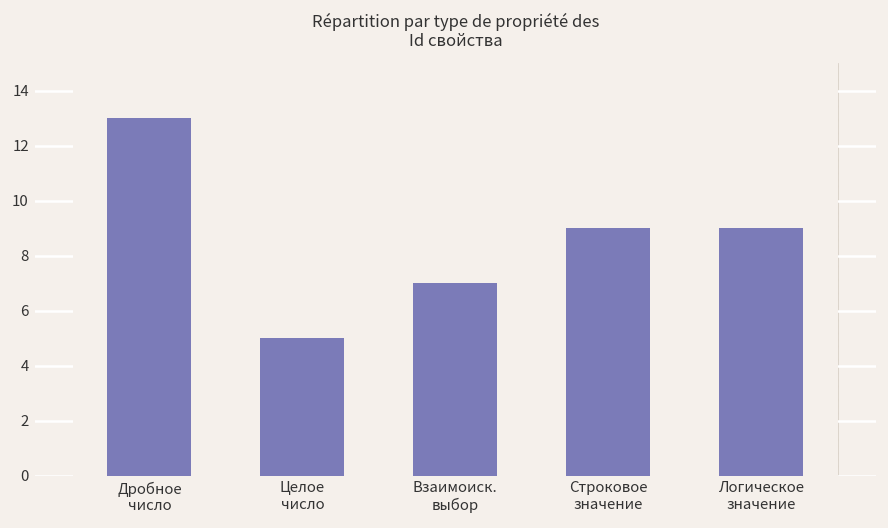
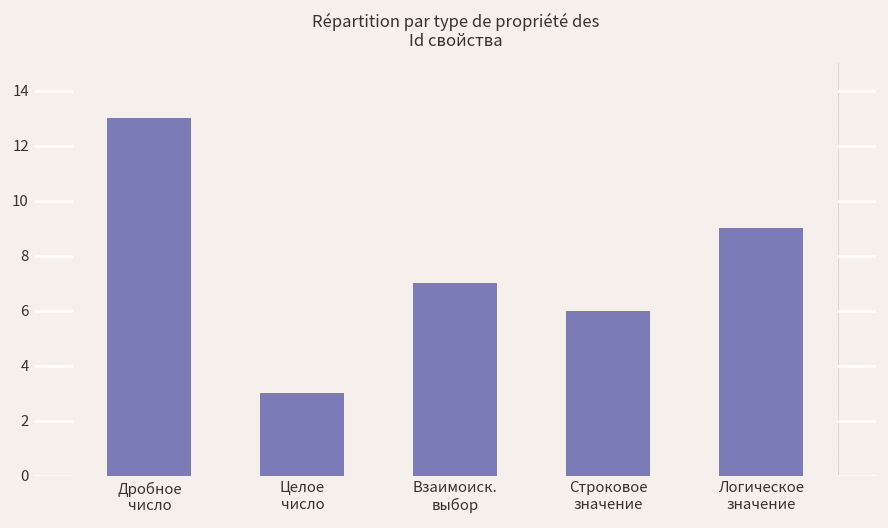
  {
    "Дробное число": 13,
-   "Целое число": 5,
+   "Целое число": 3,
    "Взаимоиск. выбор": 7,
-   "Строковое значение": 9,
+   "Строковое значение": 6,
    "Логическое значение": 9
  }
